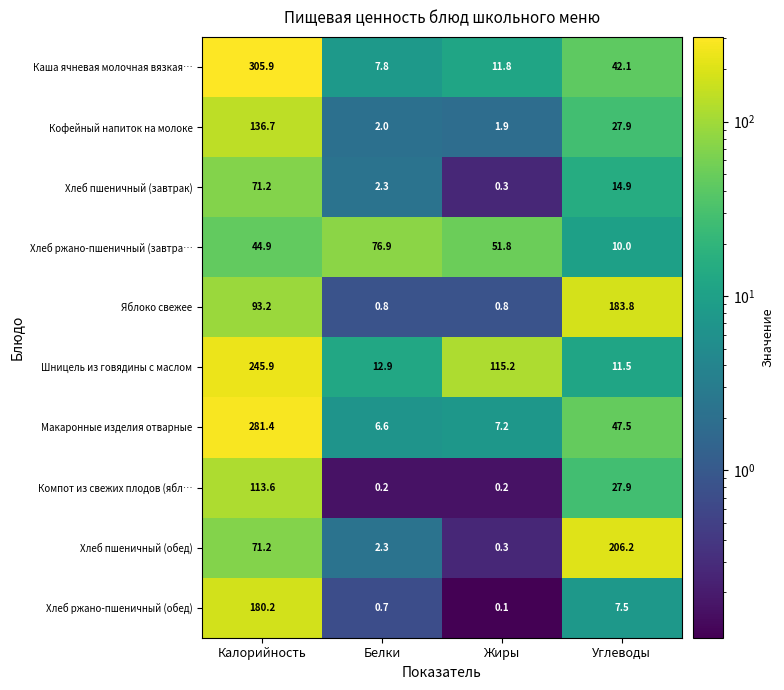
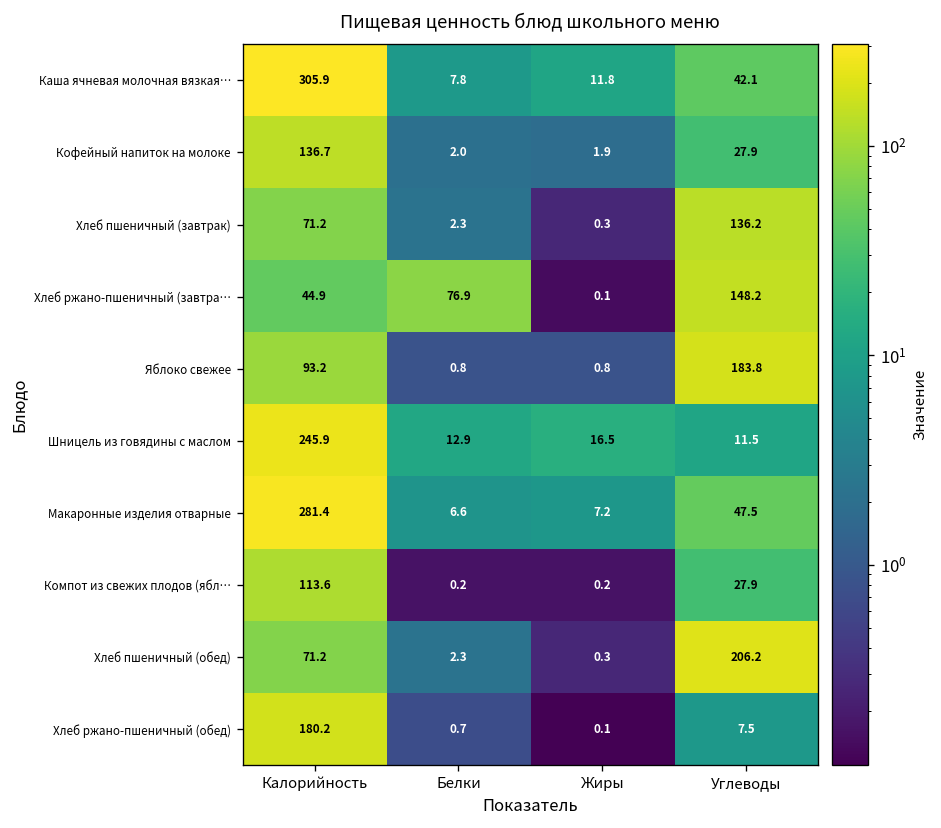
  {
    "Каша ячневая молочная вязкая…": {
      "Калорийность": 305.9,
      "Белки": 7.8,
      "Жиры": 11.8,
      "Углеводы": 42.1
    },
    "Кофейный напиток на молоке": {
      "Калорийность": 136.7,
      "Белки": 2.0,
      "Жиры": 1.9,
      "Углеводы": 27.9
    },
    "Хлеб пшеничный (завтрак)": {
      "Калорийность": 71.2,
      "Белки": 2.3,
      "Жиры": 0.3,
-     "Углеводы": 14.9
+     "Углеводы": 136.2
    },
    "Хлеб ржано-пшеничный (завтра…": {
      "Калорийность": 44.9,
      "Белки": 76.9,
-     "Жиры": 51.8,
-     "Углеводы": 10.0
+     "Жиры": 0.1,
+     "Углеводы": 148.2
    },
    "Яблоко свежее": {
      "Калорийность": 93.2,
      "Белки": 0.8,
      "Жиры": 0.8,
      "Углеводы": 183.8
    },
    "Шницель из говядины с маслом": {
      "Калорийность": 245.9,
      "Белки": 12.9,
-     "Жиры": 115.2,
+     "Жиры": 16.5,
      "Углеводы": 11.5
    },
    "Макаронные изделия отварные": {
      "Калорийность": 281.4,
      "Белки": 6.6,
      "Жиры": 7.2,
      "Углеводы": 47.5
    },
    "Компот из свежих плодов (ябл…": {
      "Калорийность": 113.6,
      "Белки": 0.2,
      "Жиры": 0.2,
      "Углеводы": 27.9
    },
    "Хлеб пшеничный (обед)": {
      "Калорийность": 71.2,
      "Белки": 2.3,
      "Жиры": 0.3,
      "Углеводы": 206.2
    },
    "Хлеб ржано-пшеничный (обед)": {
      "Калорийность": 180.2,
      "Белки": 0.7,
      "Жиры": 0.1,
      "Углеводы": 7.5
    }
  }
